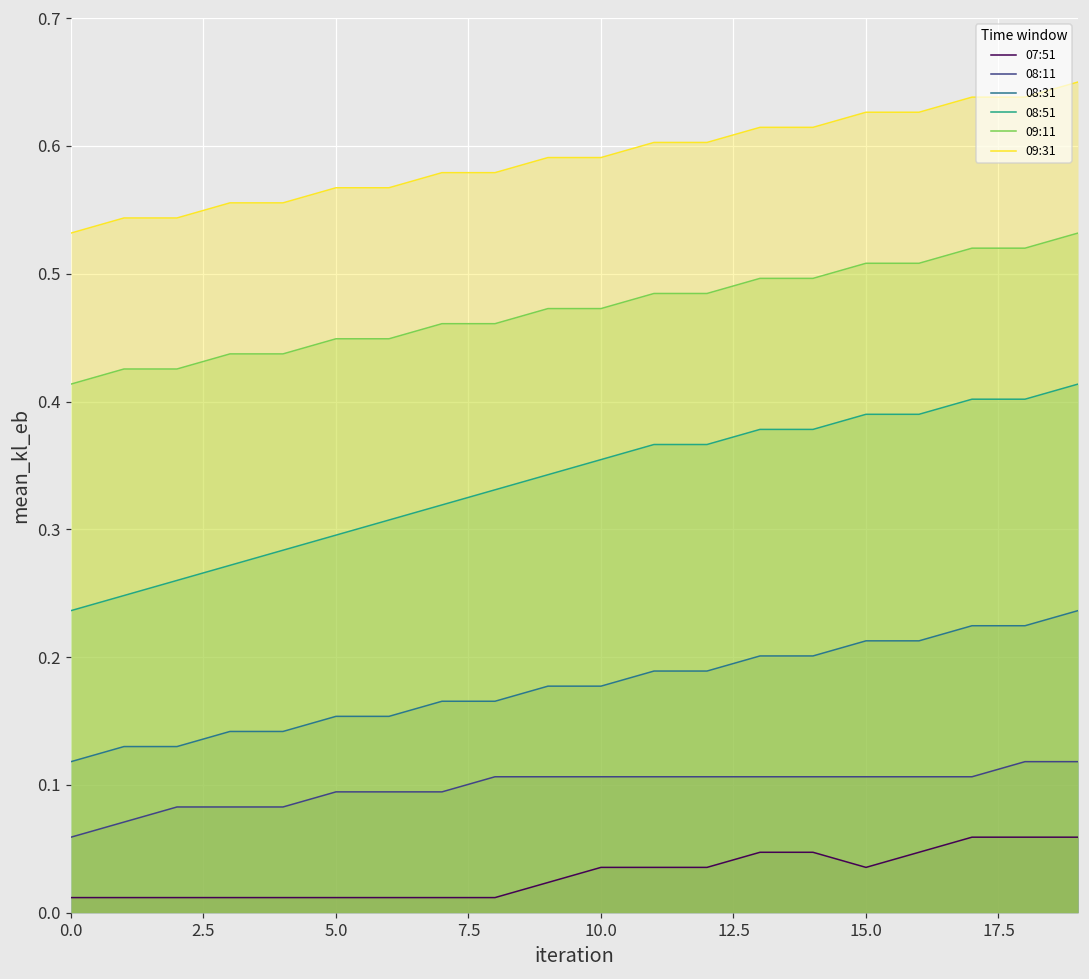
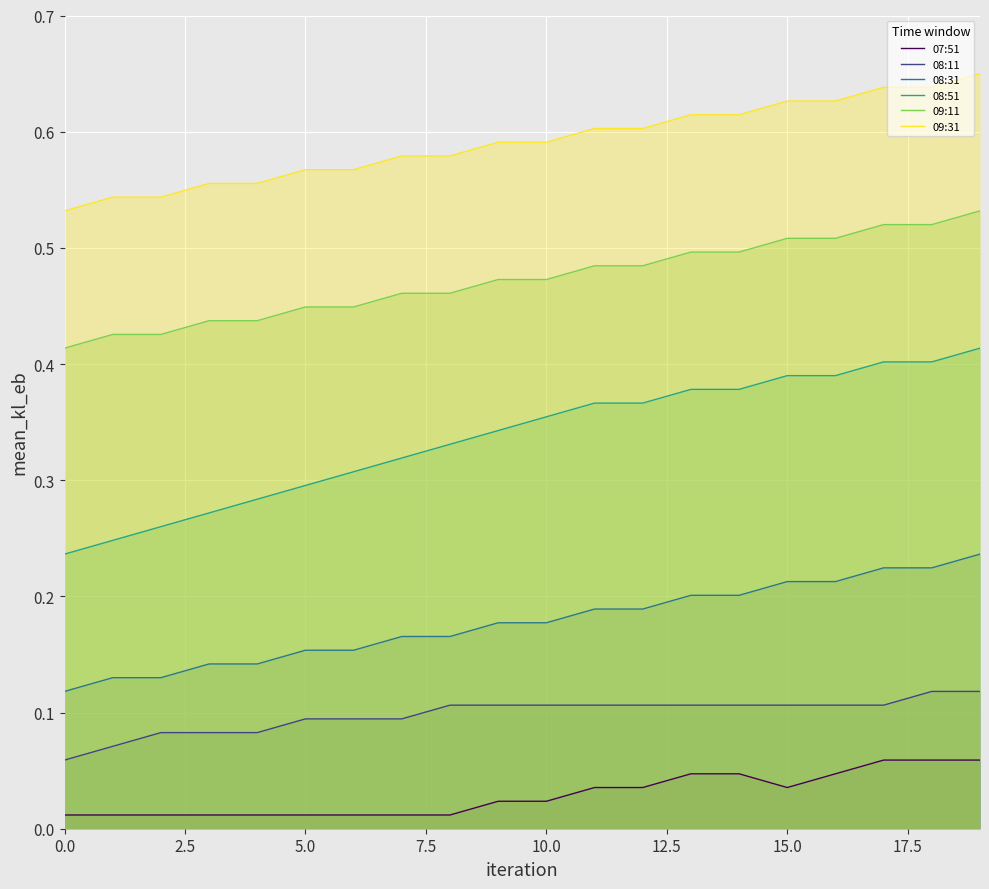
  {
    "07:51": {
      "0.0": 0.012,
      "5.0": 0.012,
-     "10.0": 0.035,
+     "10.0": 0.024,
      "15.0": 0.035
    },
    "09:11": {
      "0.0": 0.414,
      "5.0": 0.449,
      "10.0": 0.473,
      "15.0": 0.508
    },
    "09:31": {
      "0.0": 0.532,
      "5.0": 0.567,
      "10.0": 0.591,
      "15.0": 0.626
    }
  }
